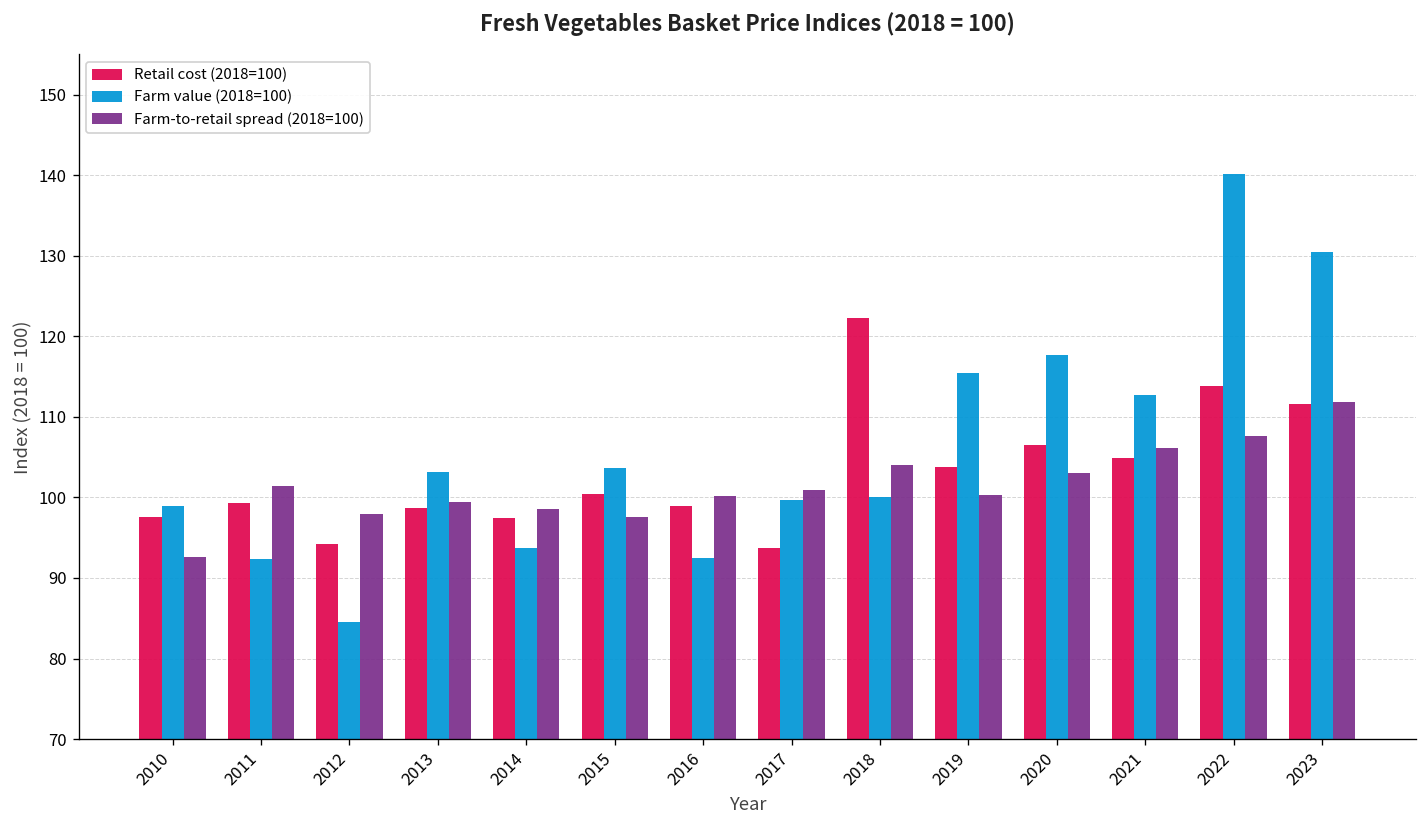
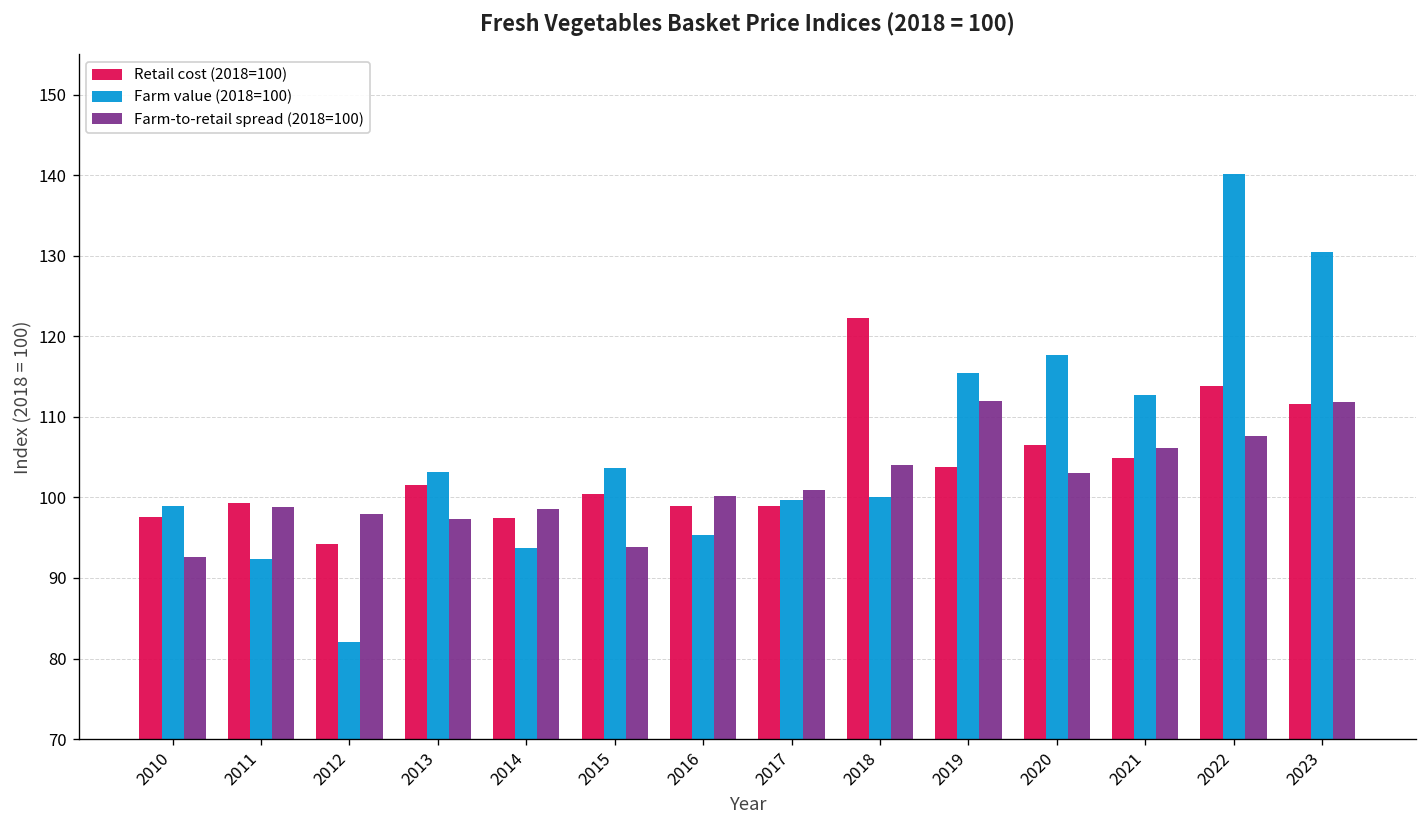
  {
    "Retail cost (2018=100)": {
      "2010": 98,
      "2011": 99,
      "2012": 94,
-     "2013": 99,
+     "2013": 102,
      "2014": 97,
      "2015": 100,
      "2016": 99,
-     "2017": 94,
+     "2017": 99,
      "2018": 122,
      "2019": 104,
      "2020": 106,
      "2021": 105,
      "2022": 114,
      "2023": 112
    },
    "Farm value (2018=100)": {
      "2010": 99,
      "2011": 92,
-     "2012": 84,
+     "2012": 82,
      "2013": 103,
      "2014": 94,
      "2015": 104,
-     "2016": 93,
+     "2016": 95,
      "2017": 100,
      "2018": 100,
      "2019": 115,
      "2020": 118,
      "2021": 113,
      "2022": 140,
      "2023": 130
    },
    "Farm-to-retail spread (2018=100)": {
      "2010": 93,
-     "2011": 101,
+     "2011": 99,
      "2012": 98,
-     "2013": 99,
+     "2013": 97,
      "2014": 99,
-     "2015": 98,
+     "2015": 94,
      "2016": 100,
      "2017": 101,
      "2018": 104,
-     "2019": 100,
+     "2019": 112,
      "2020": 103,
      "2021": 106,
      "2022": 108,
      "2023": 112
    }
  }
